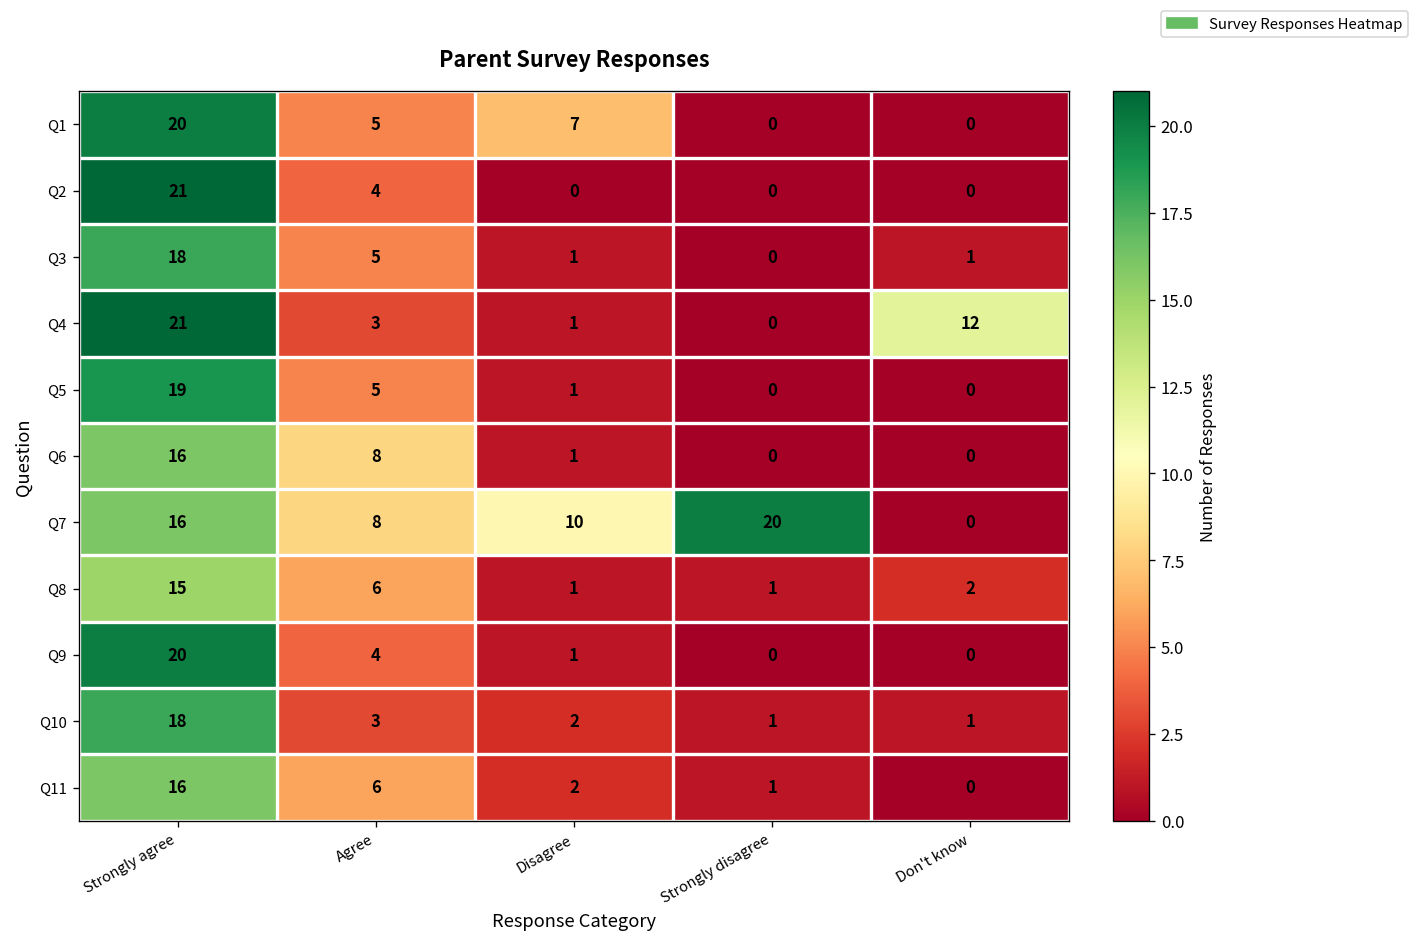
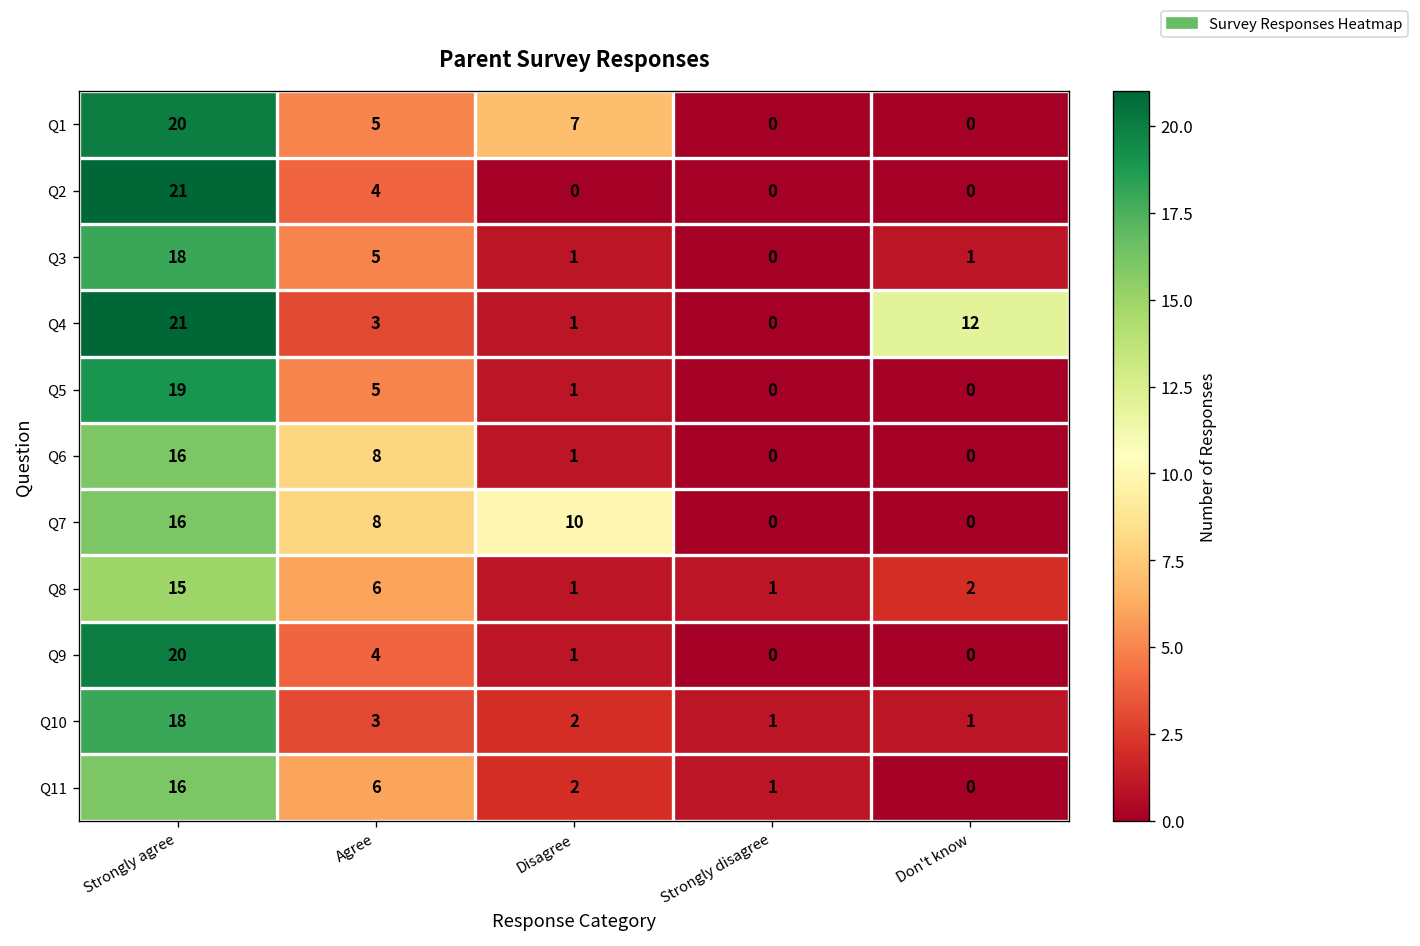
  {
    "Q1": {
      "Strongly agree": 20,
      "Agree": 5,
      "Disagree": 7,
      "Strongly disagree": 0,
      "Don't know": 0
    },
    "Q2": {
      "Strongly agree": 21,
      "Agree": 4,
      "Disagree": 0,
      "Strongly disagree": 0,
      "Don't know": 0
    },
    "Q3": {
      "Strongly agree": 18,
      "Agree": 5,
      "Disagree": 1,
      "Strongly disagree": 0,
      "Don't know": 1
    },
    "Q4": {
      "Strongly agree": 21,
      "Agree": 3,
      "Disagree": 1,
      "Strongly disagree": 0,
      "Don't know": 12
    },
    "Q5": {
      "Strongly agree": 19,
      "Agree": 5,
      "Disagree": 1,
      "Strongly disagree": 0,
      "Don't know": 0
    },
    "Q6": {
      "Strongly agree": 16,
      "Agree": 8,
      "Disagree": 1,
      "Strongly disagree": 0,
      "Don't know": 0
    },
    "Q7": {
      "Strongly agree": 16,
      "Agree": 8,
      "Disagree": 10,
-     "Strongly disagree": 20,
+     "Strongly disagree": 0,
      "Don't know": 0
    },
    "Q8": {
      "Strongly agree": 15,
      "Agree": 6,
      "Disagree": 1,
      "Strongly disagree": 1,
      "Don't know": 2
    },
    "Q9": {
      "Strongly agree": 20,
      "Agree": 4,
      "Disagree": 1,
      "Strongly disagree": 0,
      "Don't know": 0
    },
    "Q10": {
      "Strongly agree": 18,
      "Agree": 3,
      "Disagree": 2,
      "Strongly disagree": 1,
      "Don't know": 1
    },
    "Q11": {
      "Strongly agree": 16,
      "Agree": 6,
      "Disagree": 2,
      "Strongly disagree": 1,
      "Don't know": 0
    }
  }
